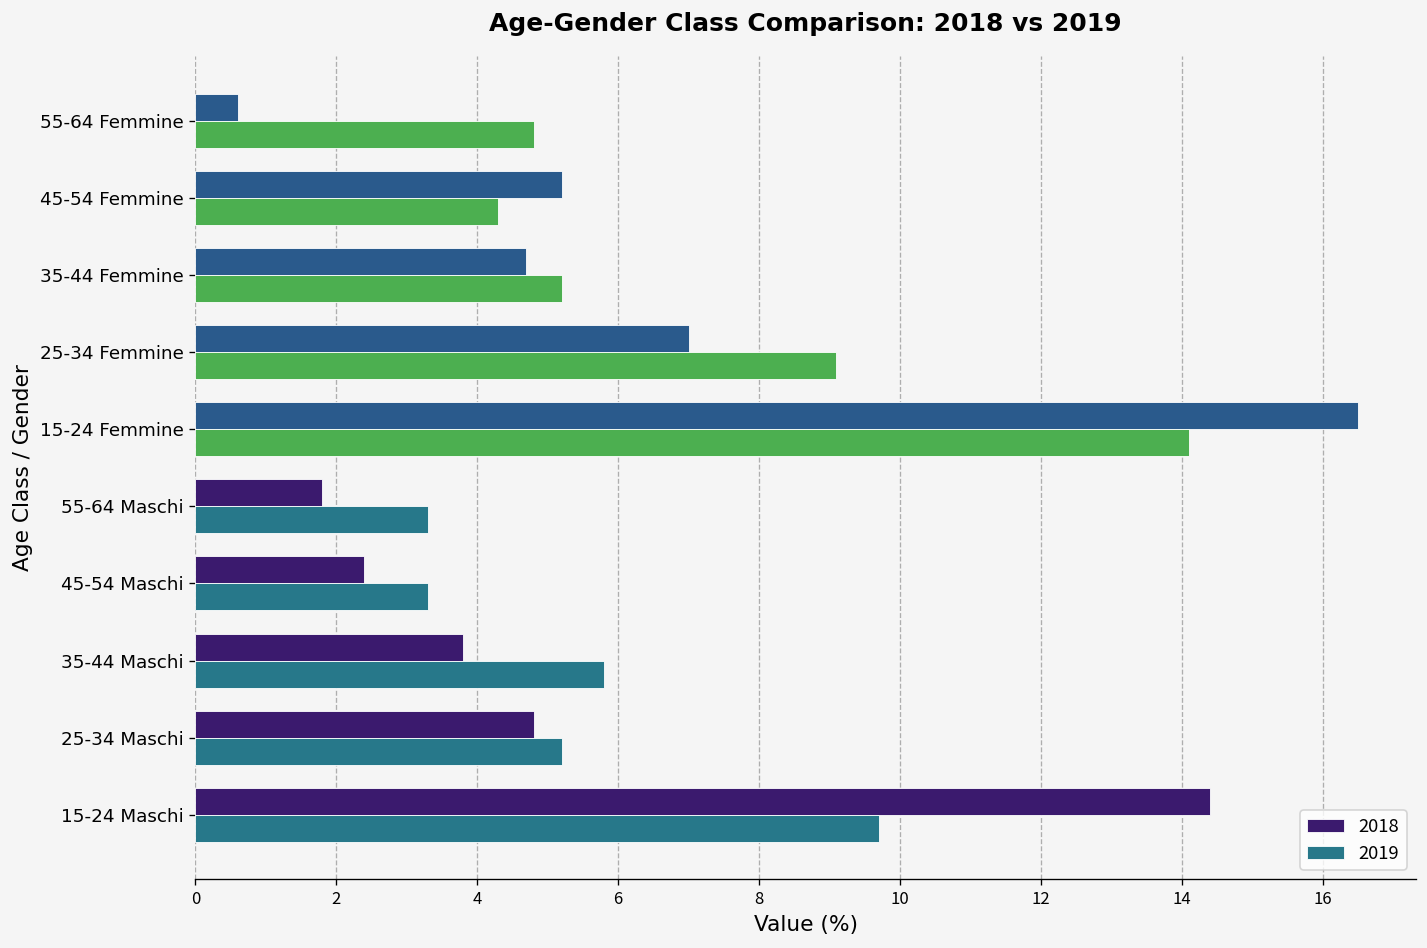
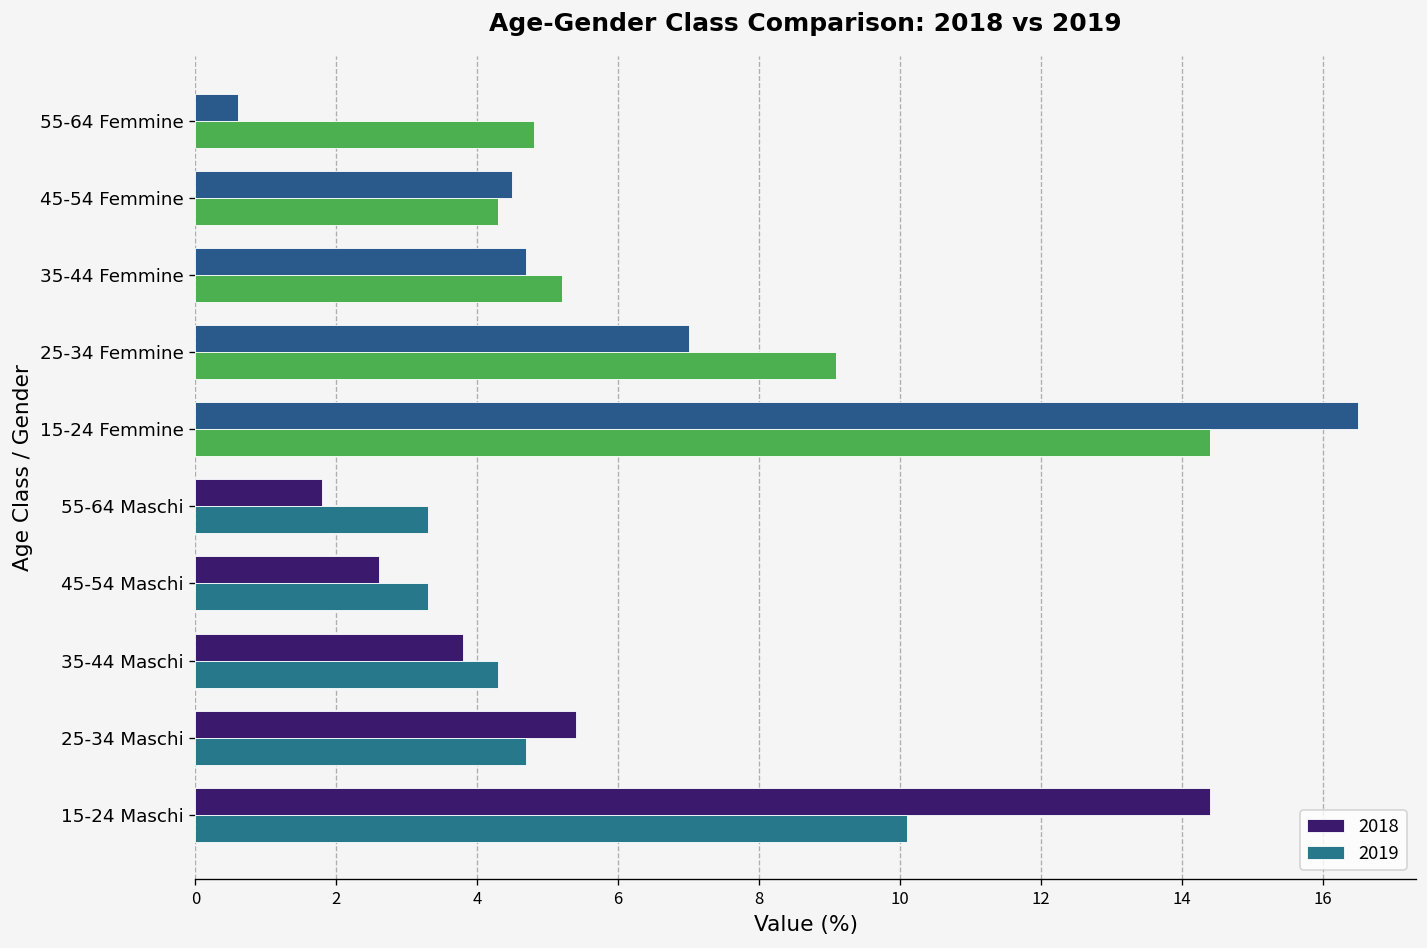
  {
    "2018": {
      "55-64 Femmine": 0.6,
-     "45-54 Femmine": 5.2,
+     "45-54 Femmine": 4.5,
      "35-44 Femmine": 4.7,
      "25-34 Femmine": 7.0,
      "15-24 Femmine": 16.5,
      "55-64 Maschi": 1.8,
-     "45-54 Maschi": 2.4,
+     "45-54 Maschi": 2.6,
      "35-44 Maschi": 3.8,
-     "25-34 Maschi": 4.8,
+     "25-34 Maschi": 5.4,
      "15-24 Maschi": 14.4
    },
    "2019": {
      "55-64 Femmine": 4.8,
      "45-54 Femmine": 4.3,
      "35-44 Femmine": 5.2,
      "25-34 Femmine": 9.1,
-     "15-24 Femmine": 14.1,
+     "15-24 Femmine": 14.4,
      "55-64 Maschi": 3.3,
      "45-54 Maschi": 3.3,
-     "35-44 Maschi": 5.8,
-     "25-34 Maschi": 5.2,
-     "15-24 Maschi": 9.7
+     "35-44 Maschi": 4.3,
+     "25-34 Maschi": 4.7,
+     "15-24 Maschi": 10.1
    }
  }
